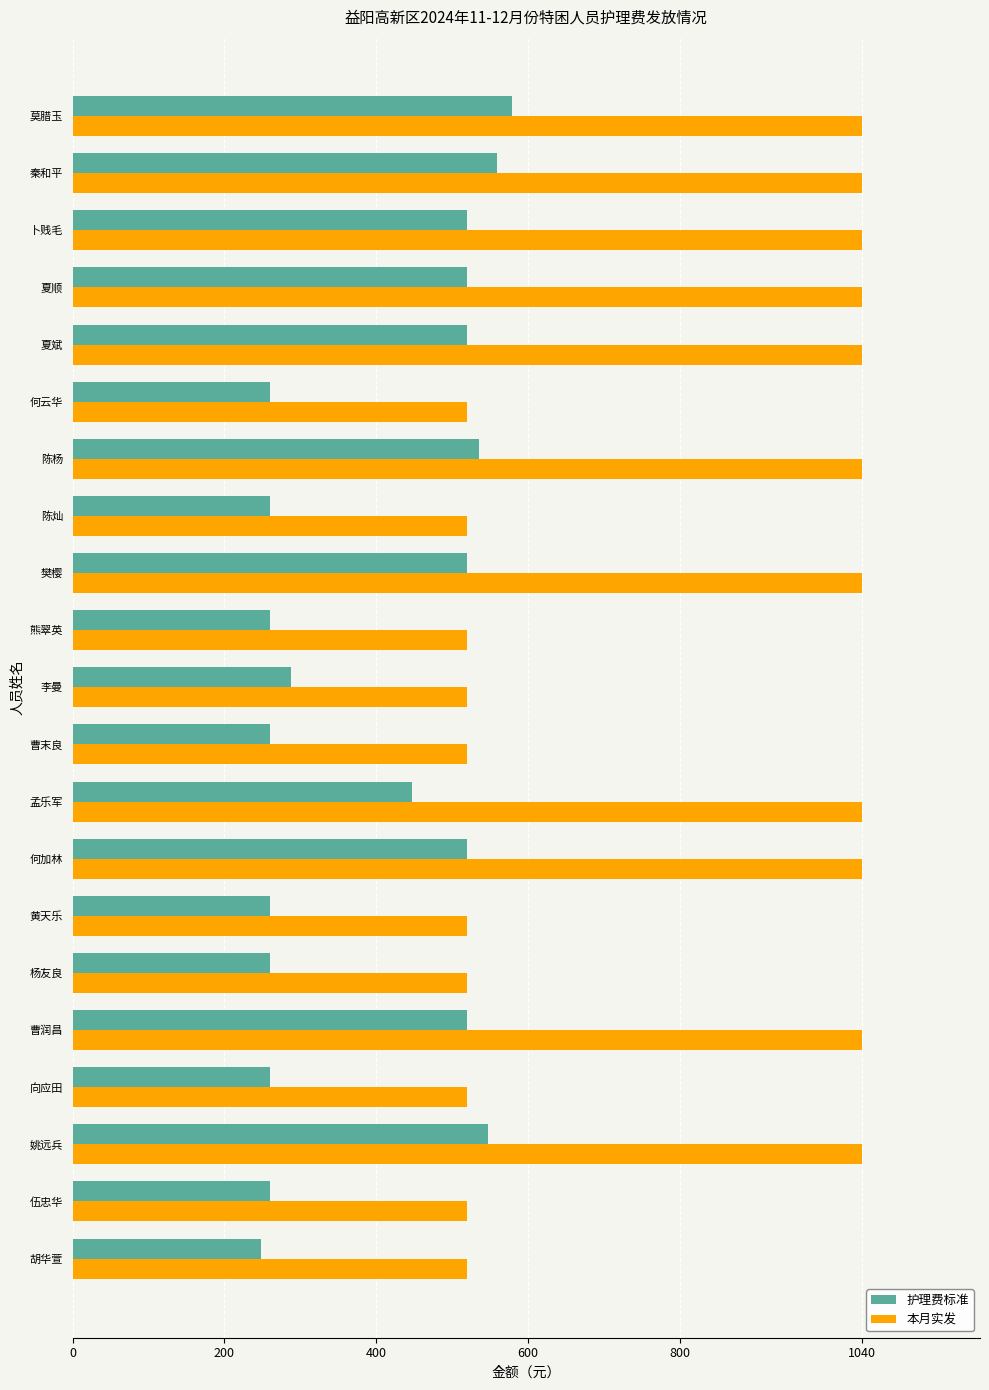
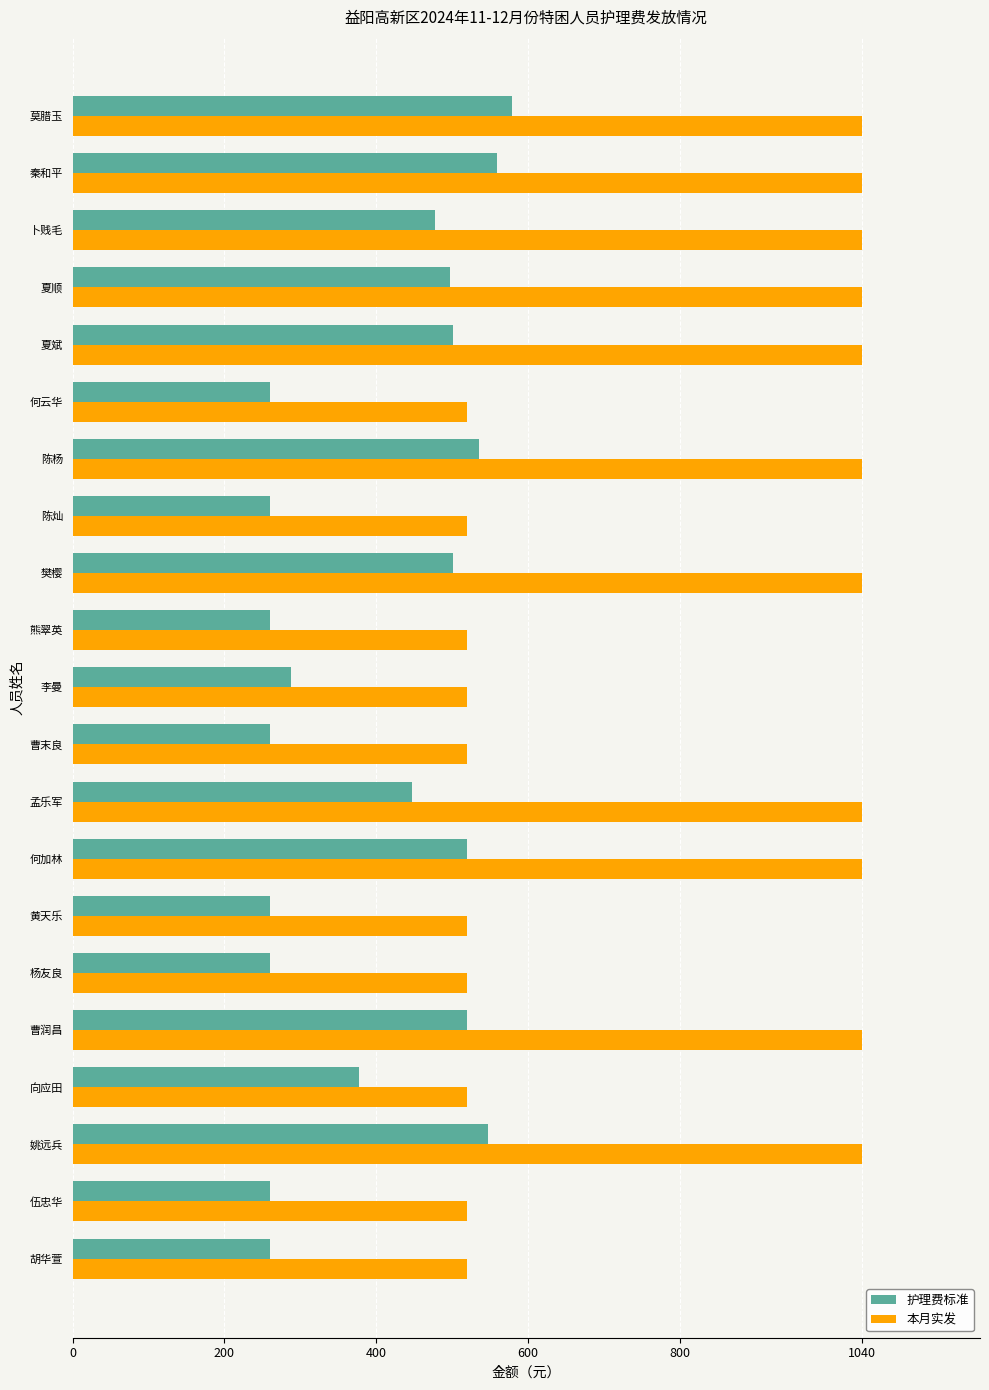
  {
    "护理费标准": {
      "莫腊玉": 580,
      "秦和平": 560,
-     "卜贱毛": 520,
-     "夏顺": 520,
-     "夏斌": 520,
+     "卜贱毛": 480,
+     "夏顺": 500,
+     "夏斌": 500,
      "何云华": 260,
      "陈杨": 540,
      "陈灿": 260,
-     "樊樱": 520,
+     "樊樱": 500,
      "熊翠英": 260,
      "李曼": 290,
      "曹末良": 260,
      "孟乐军": 450,
      "何加林": 520,
      "黄天乐": 260,
      "杨友良": 260,
      "曹润昌": 520,
-     "向应田": 260,
+     "向应田": 380,
      "姚远兵": 550,
      "伍忠华": 260,
-     "胡华萱": 250
+     "胡华萱": 260
    },
    "本月实发": {
      "莫腊玉": 1040,
      "秦和平": 1040,
      "卜贱毛": 1040,
      "夏顺": 1040,
      "夏斌": 1040,
      "何云华": 520,
      "陈杨": 1040,
      "陈灿": 520,
      "樊樱": 1040,
      "熊翠英": 520,
      "李曼": 520,
      "曹末良": 520,
      "孟乐军": 1040,
      "何加林": 1040,
      "黄天乐": 520,
      "杨友良": 520,
      "曹润昌": 1040,
      "向应田": 520,
      "姚远兵": 1040,
      "伍忠华": 520,
      "胡华萱": 520
    }
  }
